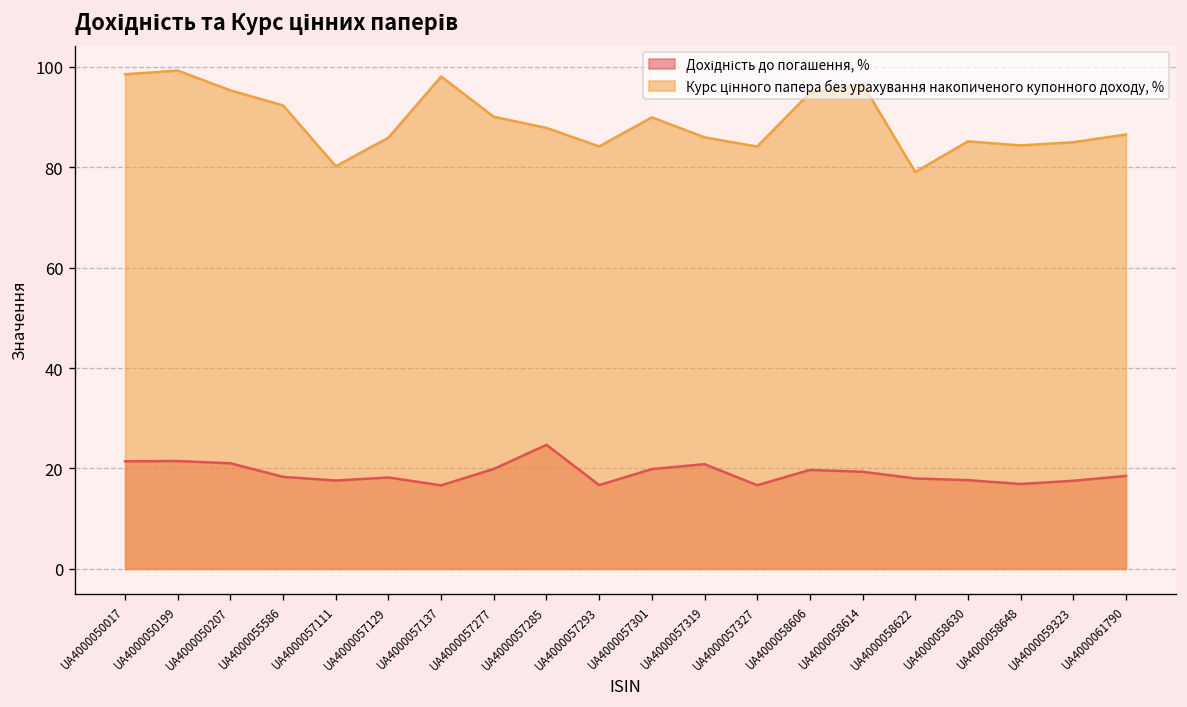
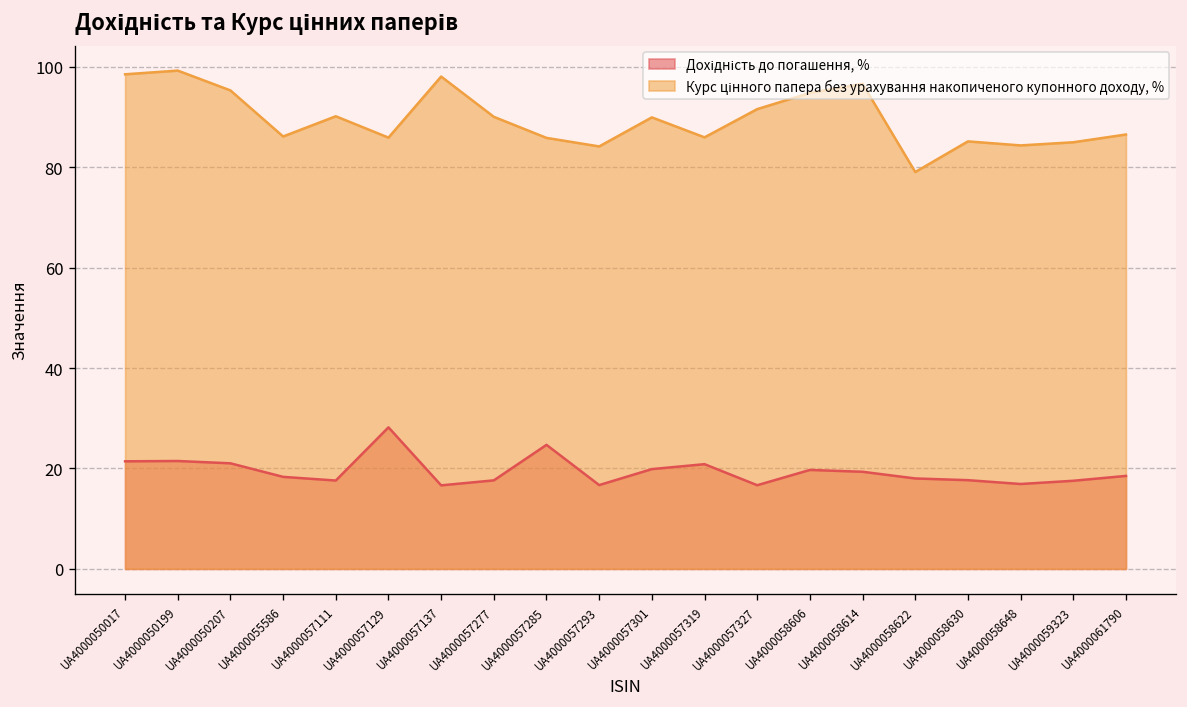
  {
    "Дохідність до погашення, %": {
      "UA4000050017": 21,
      "UA4000050199": 21,
      "UA4000050207": 21,
      "UA4000055586": 18,
      "UA4000057111": 18,
-     "UA4000057129": 18,
+     "UA4000057129": 28,
      "UA4000057137": 17,
-     "UA4000057277": 20,
+     "UA4000057277": 18,
      "UA4000057285": 25,
      "UA4000057293": 17,
      "UA4000057301": 20,
      "UA4000057319": 21,
      "UA4000057327": 17,
      "UA4000058606": 20,
      "UA4000058614": 19,
      "UA4000058622": 18,
      "UA4000058630": 18,
      "UA4000058648": 17,
      "UA4000059323": 18,
      "UA4000061790": 19
    },
    "Курс цінного папера без урахування накопиченого купонного доходу, %": {
      "UA4000050017": 98,
      "UA4000050199": 99,
      "UA4000050207": 95,
-     "UA4000055586": 92,
-     "UA4000057111": 80,
+     "UA4000055586": 86,
+     "UA4000057111": 90,
      "UA4000057129": 86,
      "UA4000057137": 98,
      "UA4000057277": 90,
-     "UA4000057285": 88,
+     "UA4000057285": 86,
      "UA4000057293": 84,
      "UA4000057301": 90,
      "UA4000057319": 86,
-     "UA4000057327": 84,
+     "UA4000057327": 92,
      "UA4000058622": 79,
      "UA4000058630": 85,
      "UA4000058648": 84,
      "UA4000059323": 85,
      "UA4000061790": 87
    }
  }
